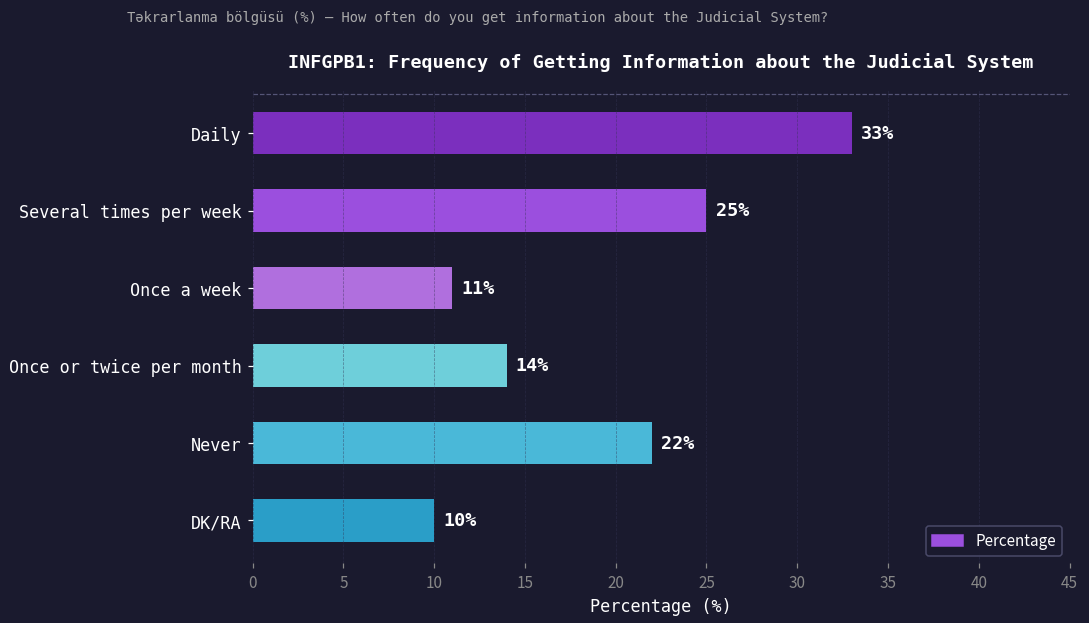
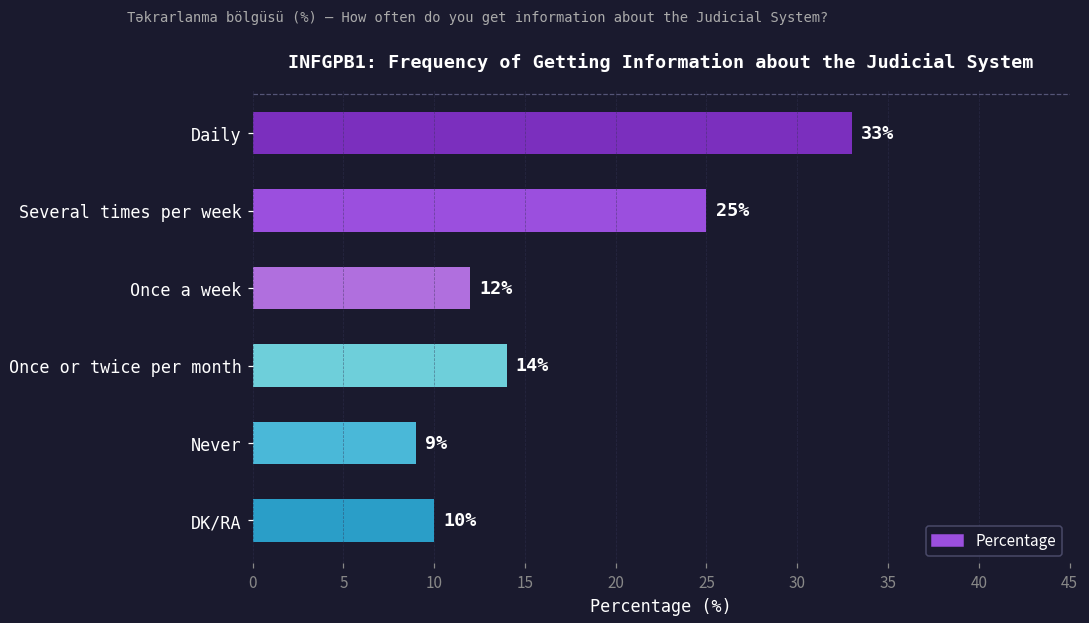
  {
    "Daily": "33%",
    "Several times per week": "25%",
-   "Once a week": "11%",
+   "Once a week": "12%",
    "Once or twice per month": "14%",
-   "Never": "22%",
+   "Never": "9%",
    "DK/RA": "10%"
  }
